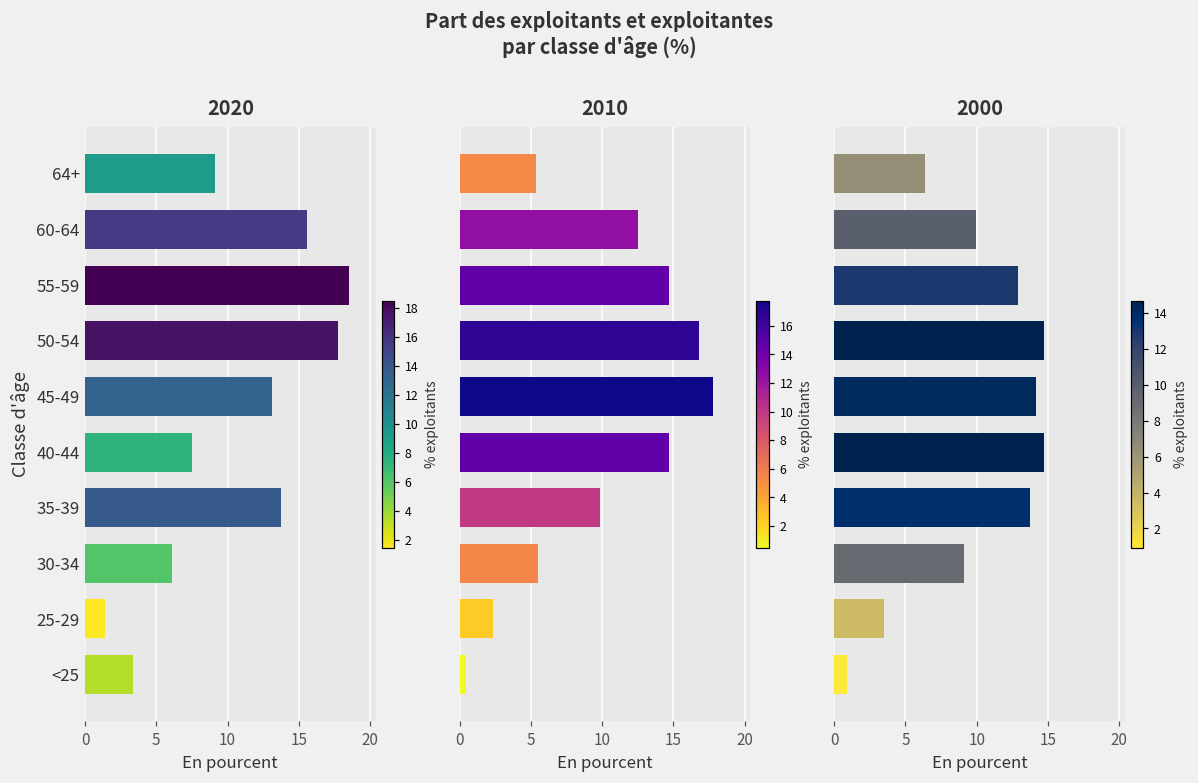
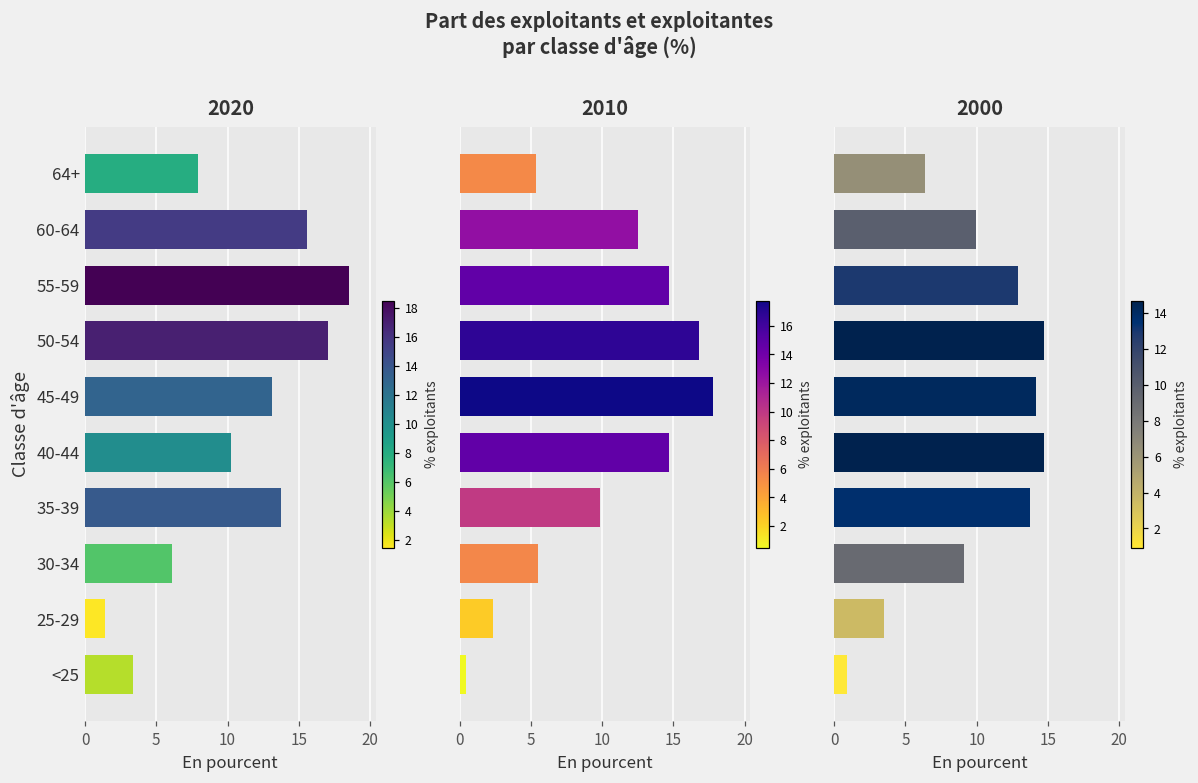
  {
    "2020": {
-     "64+": 9.1,
+     "64+": 7.9,
      "60-64": 15.6,
      "55-59": 18.5,
-     "50-54": 17.8,
+     "50-54": 17.0,
      "45-49": 13.1,
-     "40-44": 7.5,
+     "40-44": 10.2,
      "35-39": 13.8,
      "30-34": 6.1,
      "25-29": 1.4,
      "<25": 3.4
    }
  }
